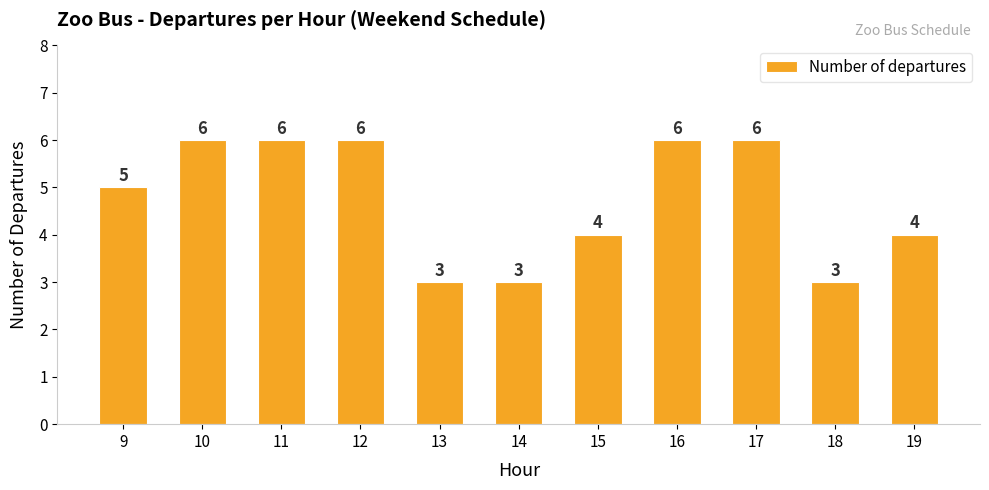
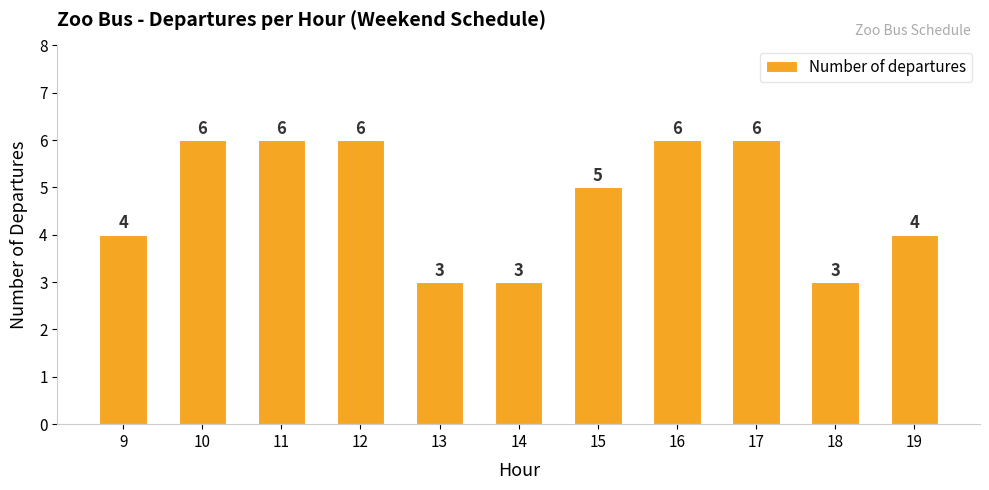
  {
-   "9": 5,
+   "9": 4,
    "10": 6,
    "11": 6,
    "12": 6,
    "13": 3,
    "14": 3,
-   "15": 4,
+   "15": 5,
    "16": 6,
    "17": 6,
    "18": 3,
    "19": 4
  }
